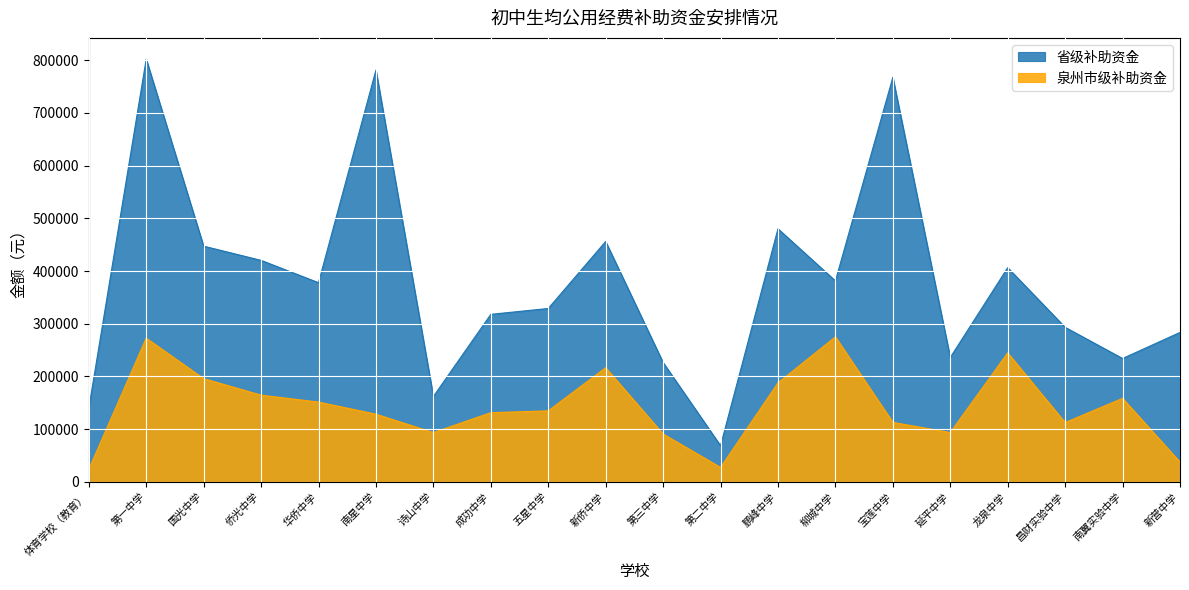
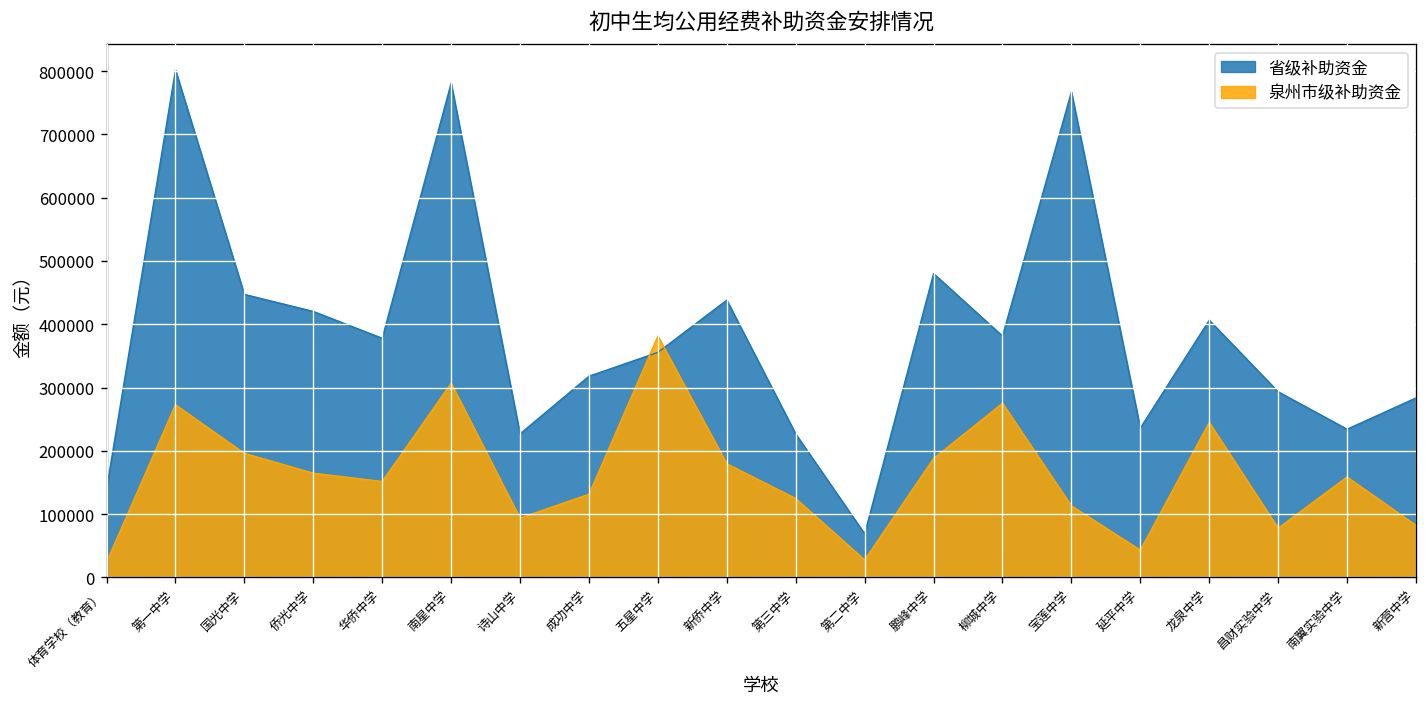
  {
    "省级补助资金": {
      "体育学校（教育）": 140000,
      "第一中学": 800000,
      "国光中学": 450000,
      "侨光中学": 420000,
      "华侨中学": 380000,
      "南星中学": 780000,
-     "诗山中学": 160000,
+     "诗山中学": 230000,
      "成功中学": 320000,
-     "五星中学": 330000,
-     "新侨中学": 460000,
+     "五星中学": 360000,
+     "新侨中学": 440000,
      "第三中学": 230000,
      "第二中学": 70000,
      "鹏峰中学": 480000,
      "柳城中学": 380000,
      "宝莲中学": 770000,
      "延平中学": 240000,
      "龙泉中学": 410000,
      "昌财实验中学": 290000,
      "南翼实验中学": 230000,
      "新营中学": 280000
    },
    "泉州市级补助资金": {
      "体育学校（教育）": 20000,
      "第一中学": 270000,
      "国光中学": 200000,
      "侨光中学": 160000,
      "华侨中学": 150000,
-     "南星中学": 130000,
+     "南星中学": 310000,
      "诗山中学": 90000,
      "成功中学": 130000,
-     "五星中学": 130000,
-     "新侨中学": 220000,
-     "第三中学": 90000,
+     "五星中学": 380000,
+     "新侨中学": 180000,
+     "第三中学": 120000,
      "第二中学": 30000,
      "鹏峰中学": 190000,
      "柳城中学": 280000,
      "宝莲中学": 110000,
-     "延平中学": 90000,
+     "延平中学": 40000,
      "龙泉中学": 240000,
-     "昌财实验中学": 110000,
+     "昌财实验中学": 80000,
      "南翼实验中学": 160000,
-     "新营中学": 40000
+     "新营中学": 80000
    }
  }
